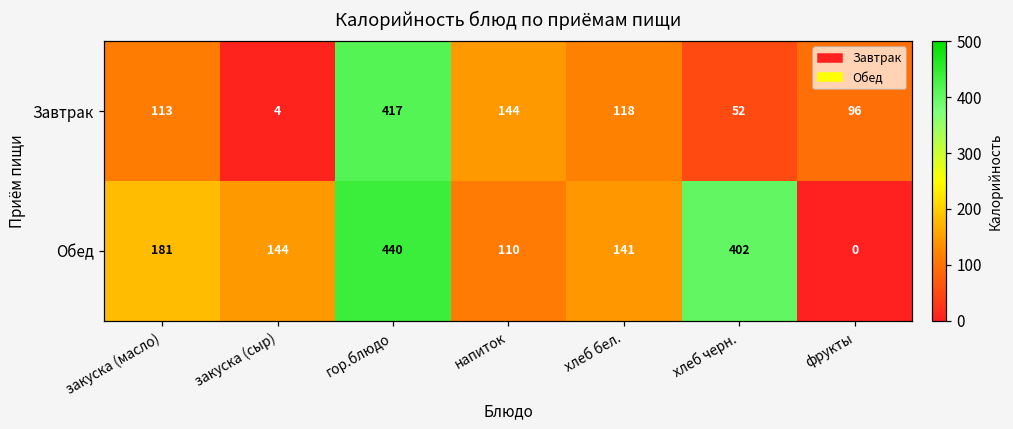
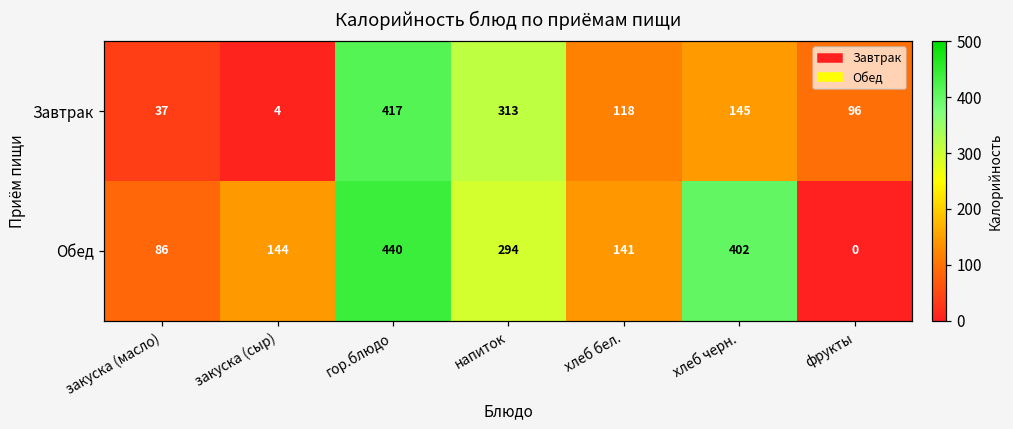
  {
    "Завтрак": {
-     "закуска (масло)": 113,
+     "закуска (масло)": 37,
      "закуска (сыр)": 4,
      "гор.блюдо": 417,
-     "напиток": 144,
+     "напиток": 313,
      "хлеб бел.": 118,
-     "хлеб черн.": 52,
+     "хлеб черн.": 145,
      "фрукты": 96
    },
    "Обед": {
-     "закуска (масло)": 181,
+     "закуска (масло)": 86,
      "закуска (сыр)": 144,
      "гор.блюдо": 440,
-     "напиток": 110,
+     "напиток": 294,
      "хлеб бел.": 141,
      "хлеб черн.": 402,
      "фрукты": 0
    }
  }
